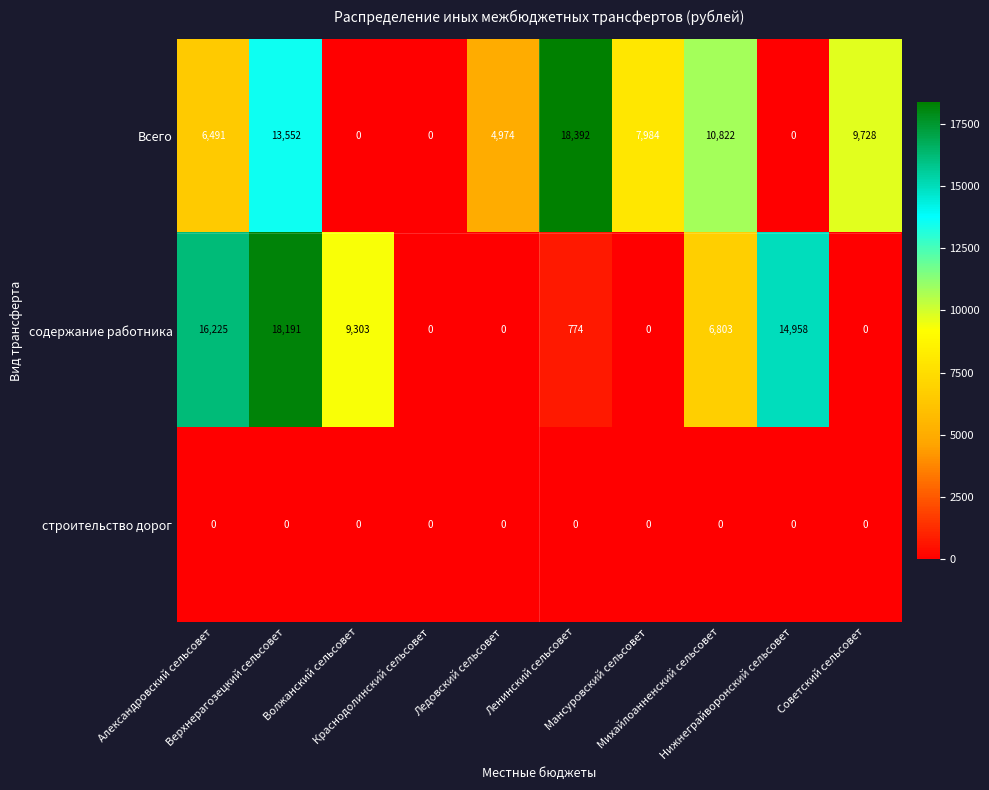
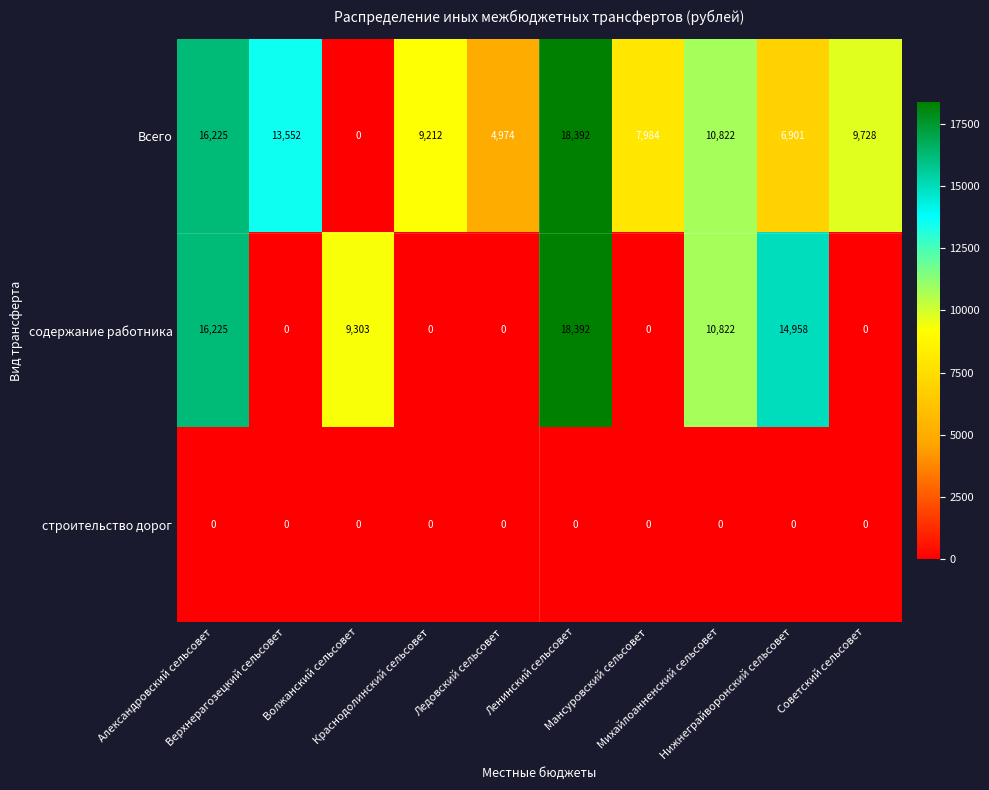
  {
    "Всего": {
-     "Александровский сельсовет": "6,491",
+     "Александровский сельсовет": "16,225",
      "Верхнерагозецкий сельсовет": "13,552",
      "Волжанский сельсовет": "0",
-     "Краснодолинский сельсовет": "0",
+     "Краснодолинский сельсовет": "9,212",
      "Ледовский сельсовет": "4,974",
      "Ленинский сельсовет": "18,392",
      "Мансуровский сельсовет": "7,984",
      "Михайлоанненский сельсовет": "10,822",
-     "Нижнеграйворонский сельсовет": "0",
+     "Нижнеграйворонский сельсовет": "6,901",
      "Советский сельсовет": "9,728"
    },
    "содержание работника": {
      "Александровский сельсовет": "16,225",
-     "Верхнерагозецкий сельсовет": "18,191",
+     "Верхнерагозецкий сельсовет": "0",
      "Волжанский сельсовет": "9,303",
      "Краснодолинский сельсовет": "0",
      "Ледовский сельсовет": "0",
-     "Ленинский сельсовет": "774",
+     "Ленинский сельсовет": "18,392",
      "Мансуровский сельсовет": "0",
-     "Михайлоанненский сельсовет": "6,803",
+     "Михайлоанненский сельсовет": "10,822",
      "Нижнеграйворонский сельсовет": "14,958",
      "Советский сельсовет": "0"
    },
    "строительство дорог": {
      "Александровский сельсовет": "0",
      "Верхнерагозецкий сельсовет": "0",
      "Волжанский сельсовет": "0",
      "Краснодолинский сельсовет": "0",
      "Ледовский сельсовет": "0",
      "Ленинский сельсовет": "0",
      "Мансуровский сельсовет": "0",
      "Михайлоанненский сельсовет": "0",
      "Нижнеграйворонский сельсовет": "0",
      "Советский сельсовет": "0"
    }
  }
